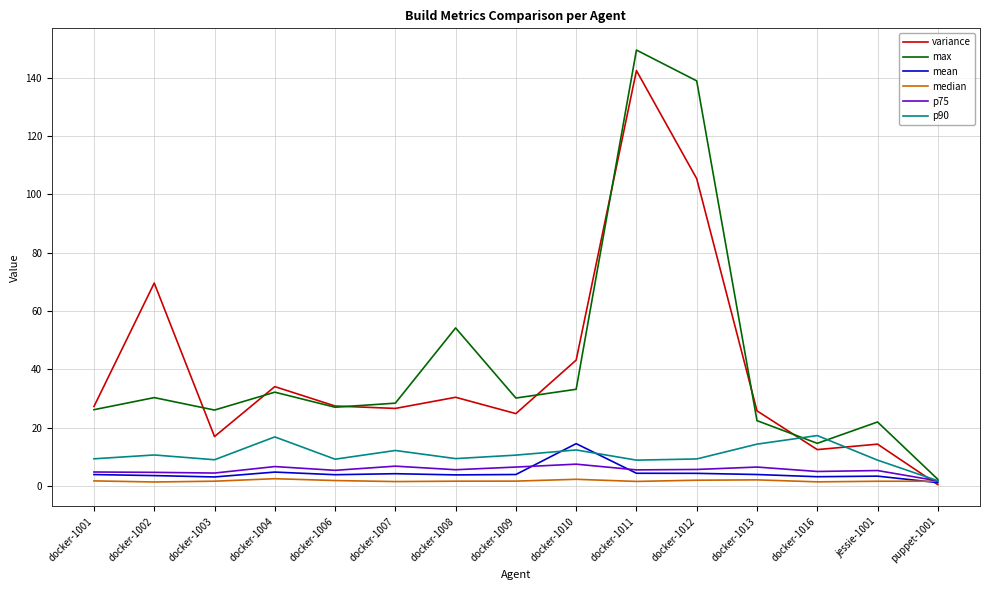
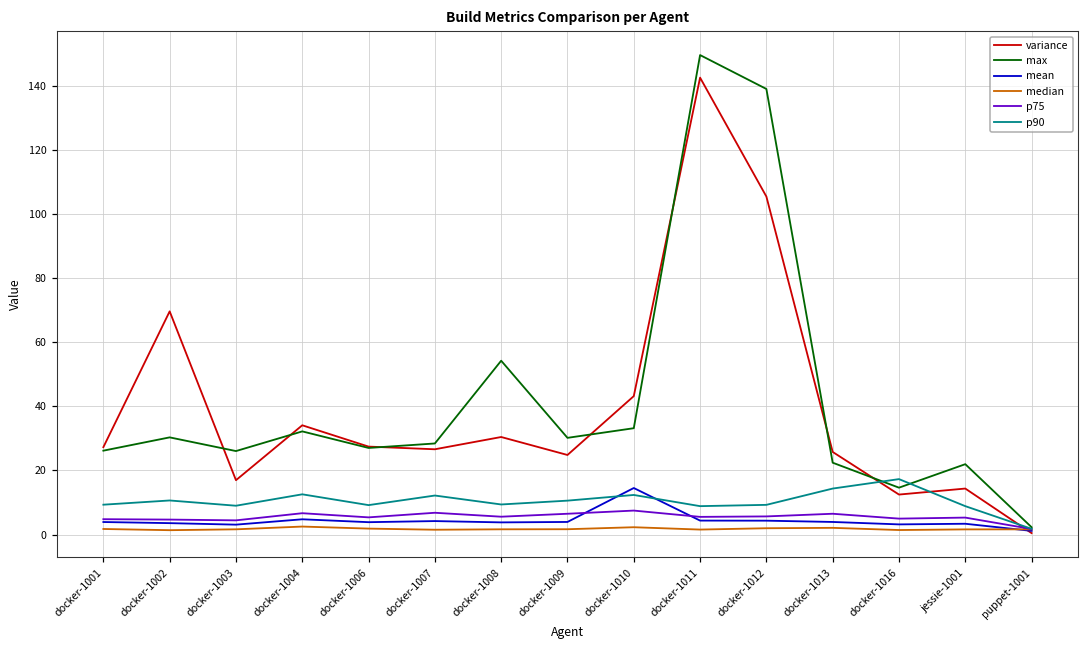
  {
    "variance": {
      "docker-1001": 27,
      "docker-1002": 70,
      "docker-1003": 17,
      "docker-1004": 34,
      "docker-1007": 27,
      "docker-1008": 30,
      "docker-1009": 25,
      "docker-1010": 43,
      "docker-1011": 143,
      "docker-1012": 105,
      "docker-1013": 26,
      "docker-1016": 12,
      "jessie-1001": 14
    },
    "max": {
      "docker-1001": 26,
      "docker-1002": 30,
      "docker-1003": 26,
      "docker-1004": 32,
      "docker-1007": 28,
      "docker-1008": 54,
      "docker-1009": 30,
      "docker-1010": 33,
      "docker-1011": 150,
      "docker-1012": 139,
      "docker-1013": 22,
      "docker-1016": 15,
      "jessie-1001": 22
    },
    "mean": {
      "docker-1001": 4,
      "docker-1002": 4,
      "docker-1003": 3,
      "docker-1004": 5,
      "docker-1006": 4,
      "docker-1007": 4,
      "docker-1008": 4,
      "docker-1009": 4,
      "docker-1010": 15,
      "docker-1011": 4,
      "docker-1012": 4,
      "docker-1013": 4,
      "docker-1016": 3,
      "jessie-1001": 3
    },
    "median": {
      "docker-1001": 2,
      "docker-1002": 1,
      "docker-1003": 2,
      "docker-1004": 2,
      "docker-1006": 2,
      "docker-1007": 1,
      "docker-1008": 2,
      "docker-1009": 2,
      "docker-1010": 2,
      "docker-1011": 2,
      "docker-1012": 2,
      "docker-1013": 2,
      "docker-1016": 1,
      "jessie-1001": 2
    },
    "p75": {
      "docker-1001": 5,
      "docker-1002": 5,
      "docker-1003": 4,
      "docker-1004": 7,
      "docker-1006": 5,
      "docker-1007": 7,
      "docker-1008": 6,
      "docker-1009": 6,
      "docker-1010": 7,
      "docker-1011": 6,
      "docker-1012": 6,
      "docker-1013": 6,
      "docker-1016": 5,
      "jessie-1001": 5
    },
    "p90": {
      "docker-1001": 9,
      "docker-1002": 11,
      "docker-1003": 9,
-     "docker-1004": 17,
+     "docker-1004": 13,
      "docker-1006": 9,
      "docker-1007": 12,
      "docker-1008": 9,
      "docker-1009": 11,
      "docker-1010": 12,
      "docker-1011": 9,
      "docker-1012": 9,
      "docker-1013": 14,
      "docker-1016": 17,
      "jessie-1001": 9
    }
  }
